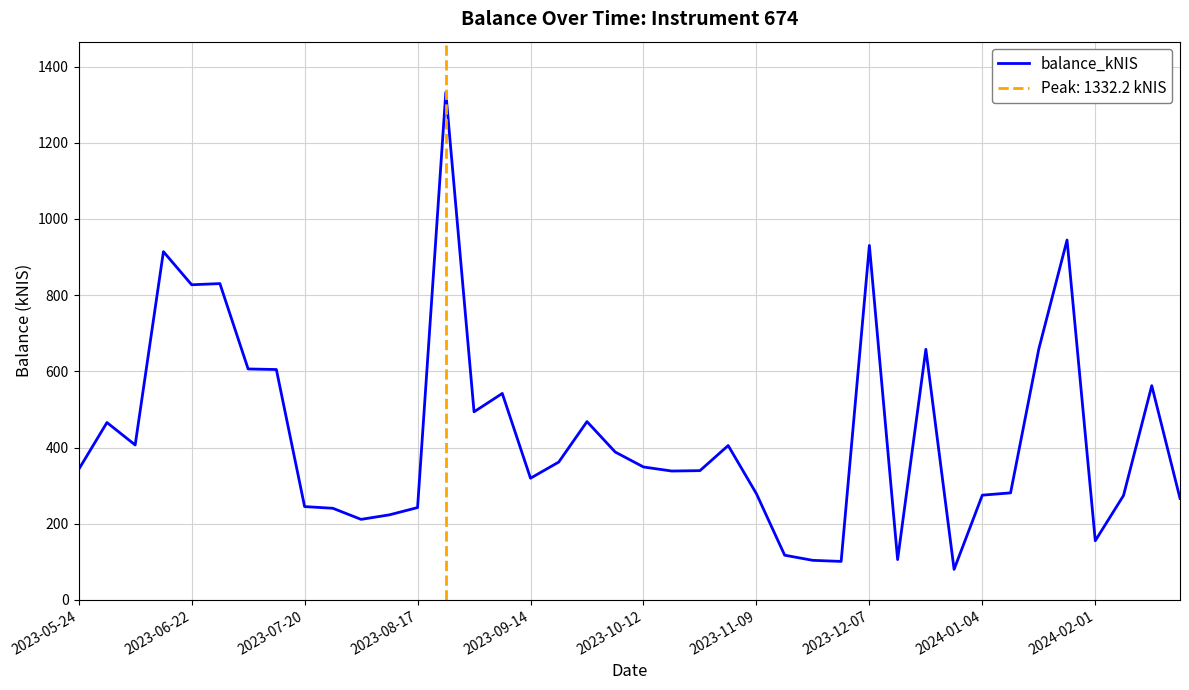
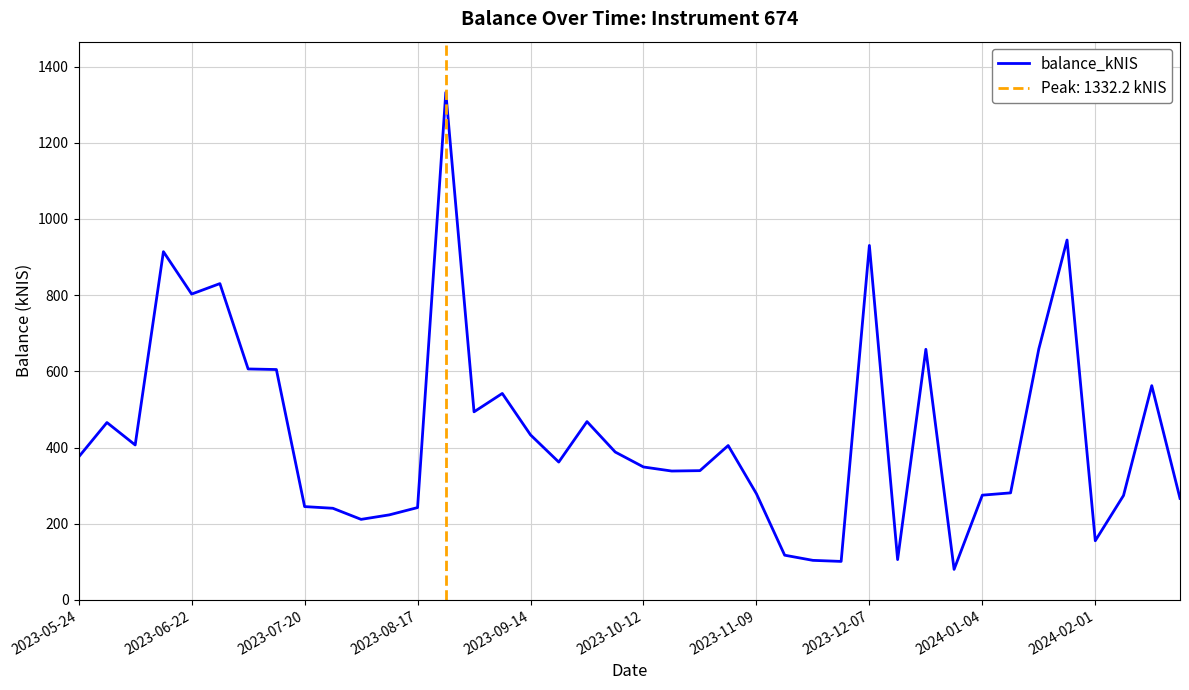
  {
-   "2023-05-24": 340,
-   "2023-06-22": 830,
+   "2023-05-24": 380,
+   "2023-06-22": 800,
    "2023-07-20": 240,
    "2023-08-17": 240,
-   "2023-09-14": 320,
+   "2023-09-14": 430,
    "2023-10-12": 350,
    "2023-11-09": 280,
    "2023-12-07": 930,
    "2024-01-04": 270,
    "2024-02-01": 160
  }
